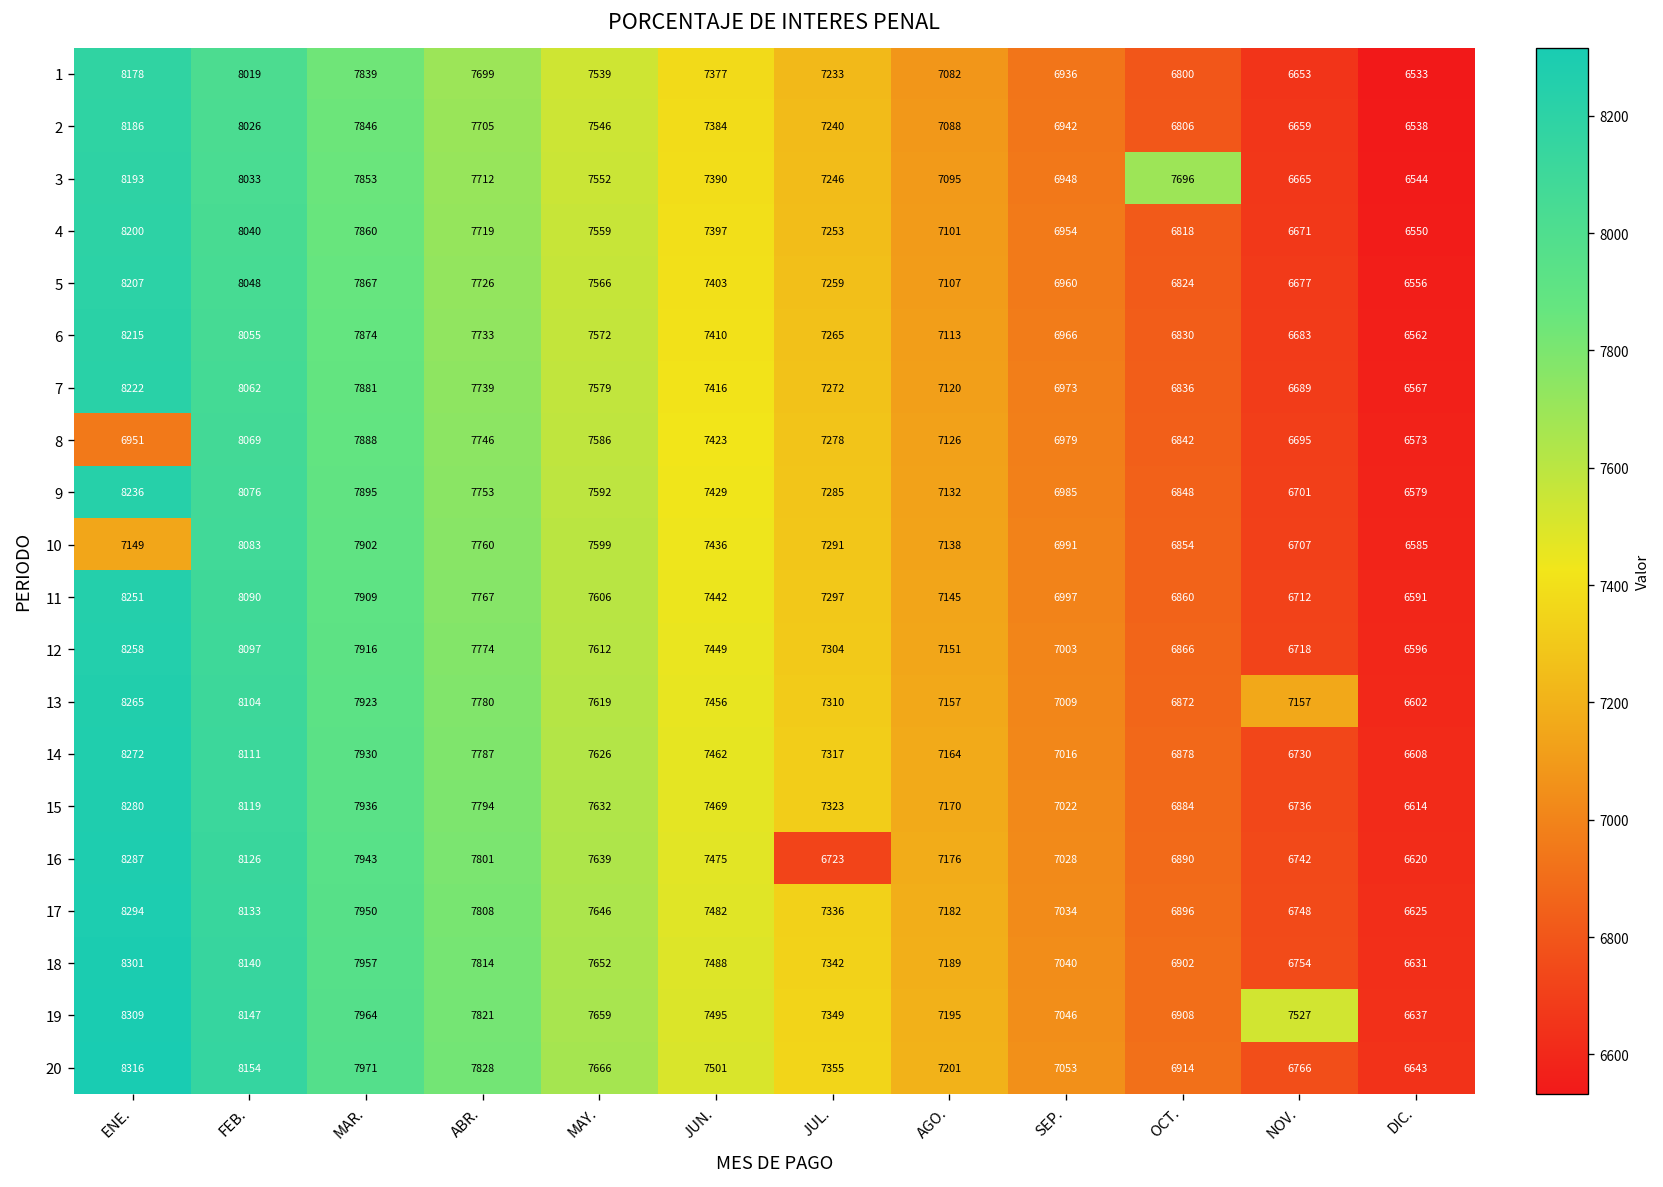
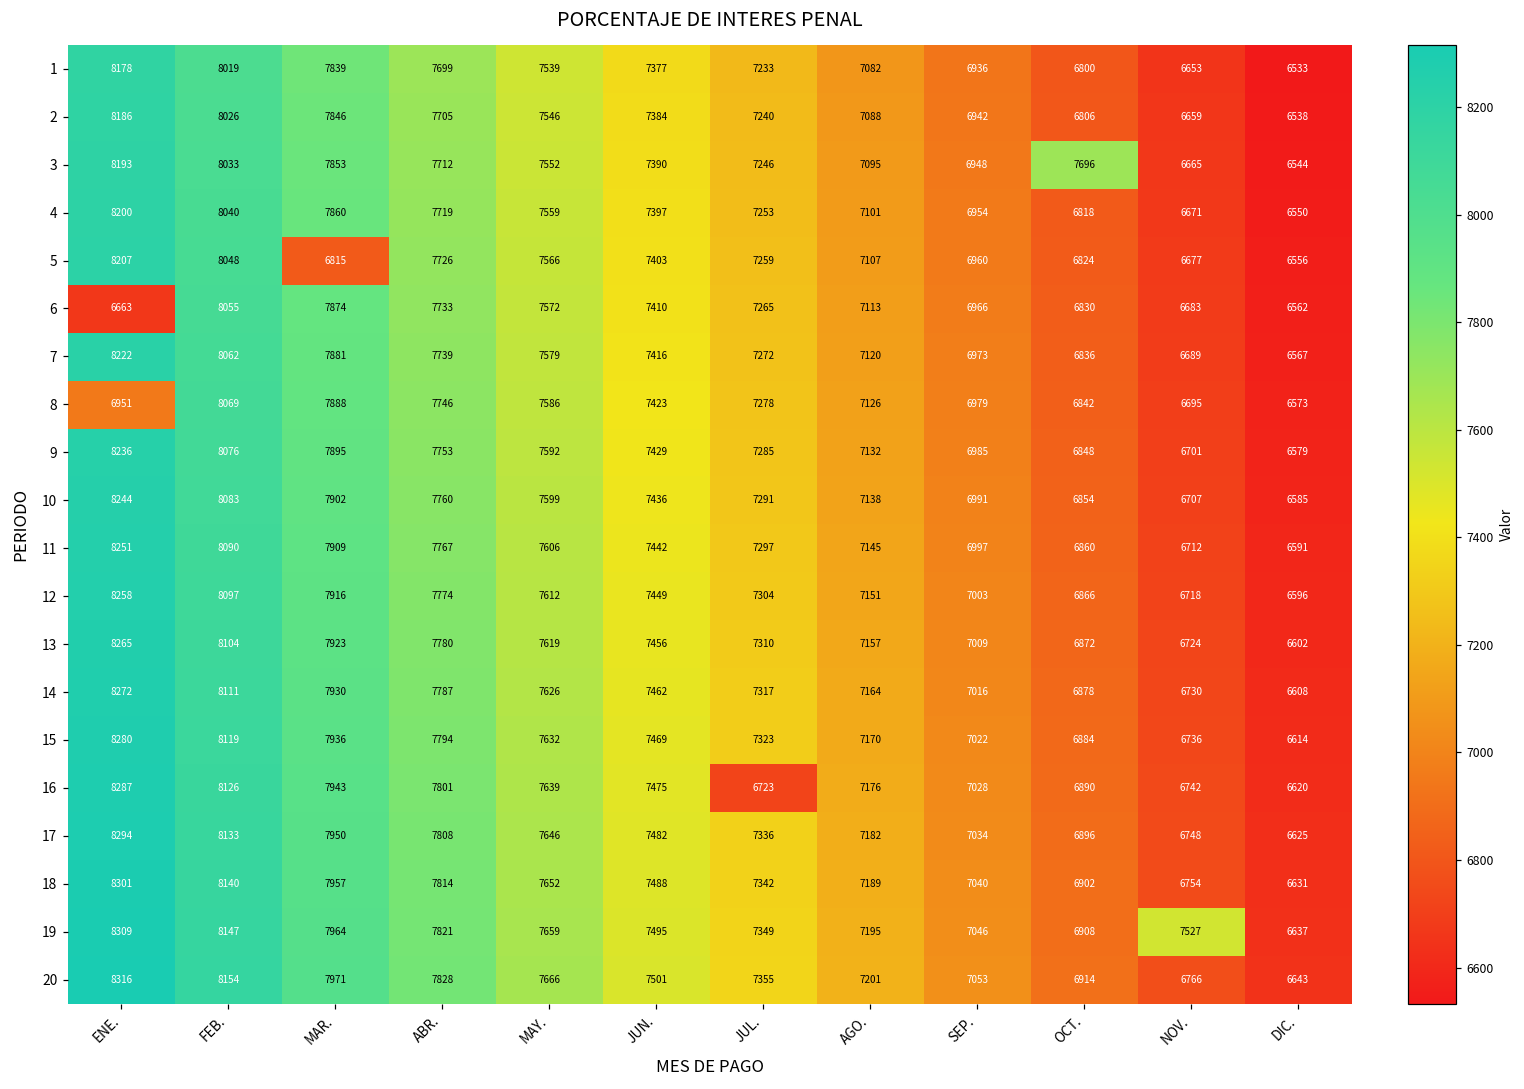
  {
    "5": {
      "ENE.": 8207,
      "FEB.": 8048,
-     "MAR.": 7867,
+     "MAR.": 6815,
      "ABR.": 7726,
      "MAY.": 7566,
      "JUN.": 7403,
      "JUL.": 7259,
      "AGO.": 7107,
      "SEP.": 6960,
      "OCT.": 6824,
      "NOV.": 6677,
      "DIC.": 6556
    },
    "6": {
-     "ENE.": 8215,
+     "ENE.": 6663,
      "FEB.": 8055,
      "MAR.": 7874,
      "ABR.": 7733,
      "MAY.": 7572,
      "JUN.": 7410,
      "JUL.": 7265,
      "AGO.": 7113,
      "SEP.": 6966,
      "OCT.": 6830,
      "NOV.": 6683,
      "DIC.": 6562
    },
    "10": {
-     "ENE.": 7149,
+     "ENE.": 8244,
      "FEB.": 8083,
      "MAR.": 7902,
      "ABR.": 7760,
      "MAY.": 7599,
      "JUN.": 7436,
      "JUL.": 7291,
      "AGO.": 7138,
      "SEP.": 6991,
      "OCT.": 6854,
      "NOV.": 6707,
      "DIC.": 6585
    },
    "13": {
      "ENE.": 8265,
      "FEB.": 8104,
      "MAR.": 7923,
      "ABR.": 7780,
      "MAY.": 7619,
      "JUN.": 7456,
      "JUL.": 7310,
      "AGO.": 7157,
      "SEP.": 7009,
      "OCT.": 6872,
-     "NOV.": 7157,
+     "NOV.": 6724,
      "DIC.": 6602
    }
  }
